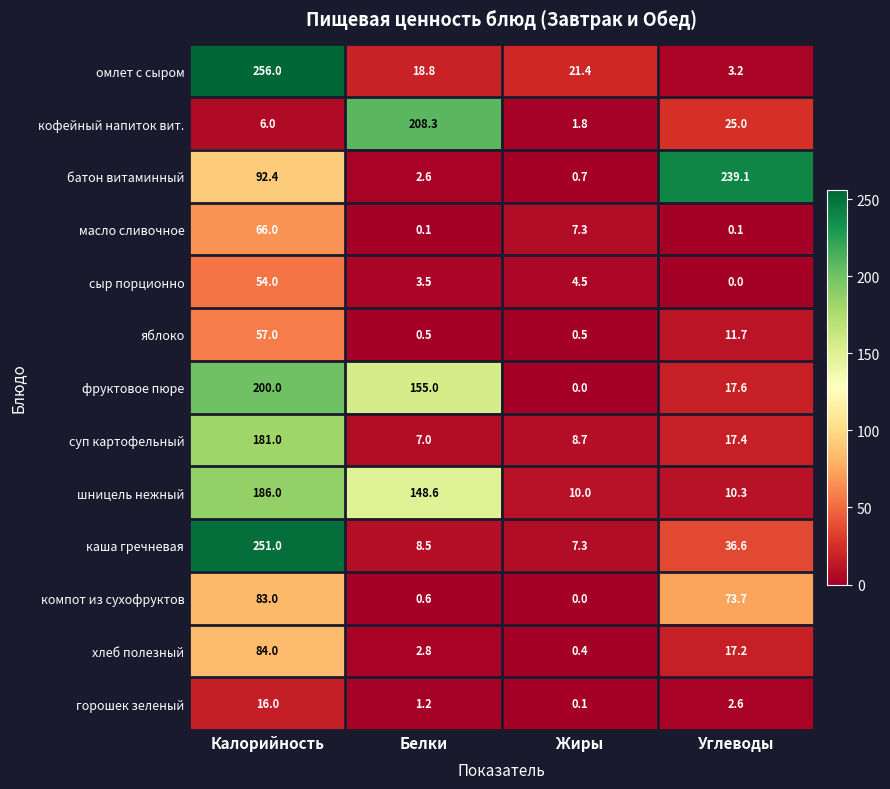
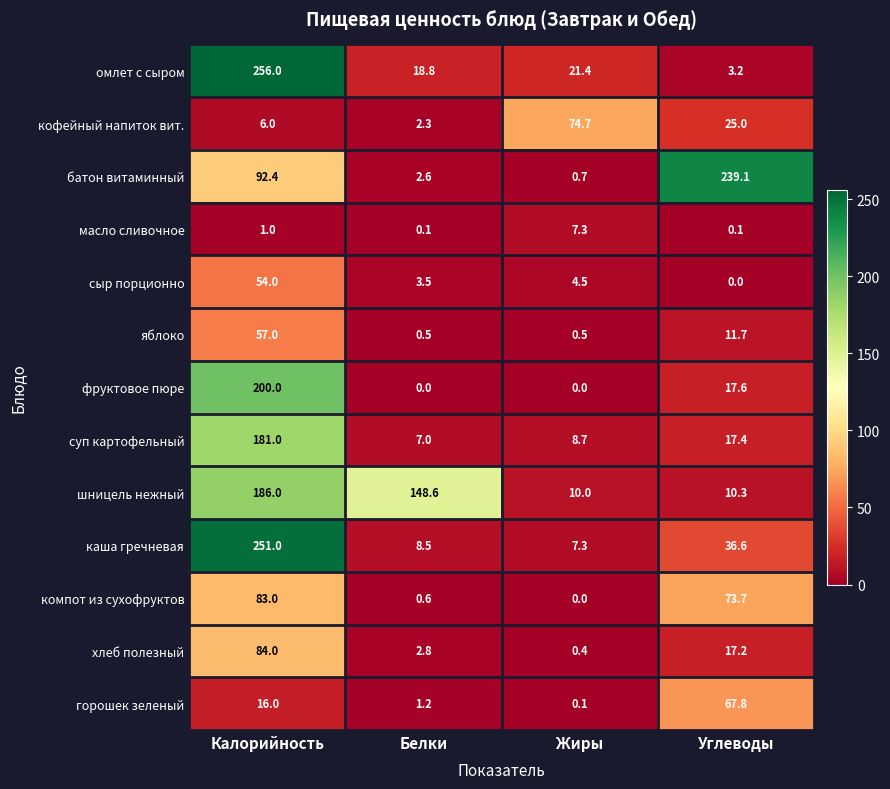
  {
    "омлет с сыром": {
      "Калорийность": 256.0,
      "Белки": 18.8,
      "Жиры": 21.4,
      "Углеводы": 3.2
    },
    "кофейный напиток вит.": {
      "Калорийность": 6.0,
-     "Белки": 208.3,
-     "Жиры": 1.8,
+     "Белки": 2.3,
+     "Жиры": 74.7,
      "Углеводы": 25.0
    },
    "батон витаминный": {
      "Калорийность": 92.4,
      "Белки": 2.6,
      "Жиры": 0.7,
      "Углеводы": 239.1
    },
    "масло сливочное": {
-     "Калорийность": 66.0,
+     "Калорийность": 1.0,
      "Белки": 0.1,
      "Жиры": 7.3,
      "Углеводы": 0.1
    },
    "сыр порционно": {
      "Калорийность": 54.0,
      "Белки": 3.5,
      "Жиры": 4.5,
      "Углеводы": 0.0
    },
    "яблоко": {
      "Калорийность": 57.0,
      "Белки": 0.5,
      "Жиры": 0.5,
      "Углеводы": 11.7
    },
    "фруктовое пюре": {
      "Калорийность": 200.0,
-     "Белки": 155.0,
+     "Белки": 0.0,
      "Жиры": 0.0,
      "Углеводы": 17.6
    },
    "суп картофельный": {
      "Калорийность": 181.0,
      "Белки": 7.0,
      "Жиры": 8.7,
      "Углеводы": 17.4
    },
    "шницель нежный": {
      "Калорийность": 186.0,
      "Белки": 148.6,
      "Жиры": 10.0,
      "Углеводы": 10.3
    },
    "каша гречневая": {
      "Калорийность": 251.0,
      "Белки": 8.5,
      "Жиры": 7.3,
      "Углеводы": 36.6
    },
    "компот из сухофруктов": {
      "Калорийность": 83.0,
      "Белки": 0.6,
      "Жиры": 0.0,
      "Углеводы": 73.7
    },
    "хлеб полезный": {
      "Калорийность": 84.0,
      "Белки": 2.8,
      "Жиры": 0.4,
      "Углеводы": 17.2
    },
    "горошек зеленый": {
      "Калорийность": 16.0,
      "Белки": 1.2,
      "Жиры": 0.1,
-     "Углеводы": 2.6
+     "Углеводы": 67.8
    }
  }
